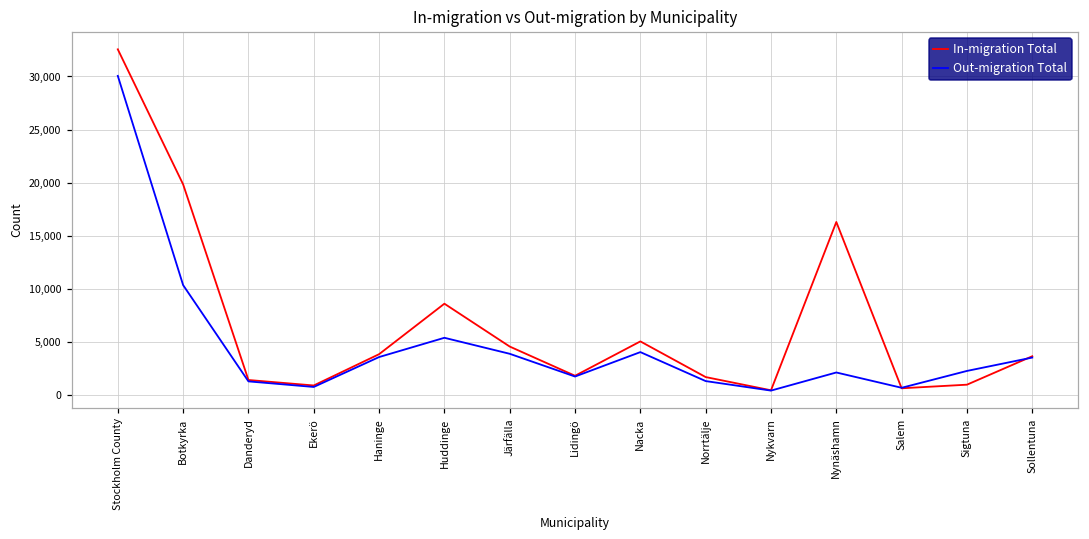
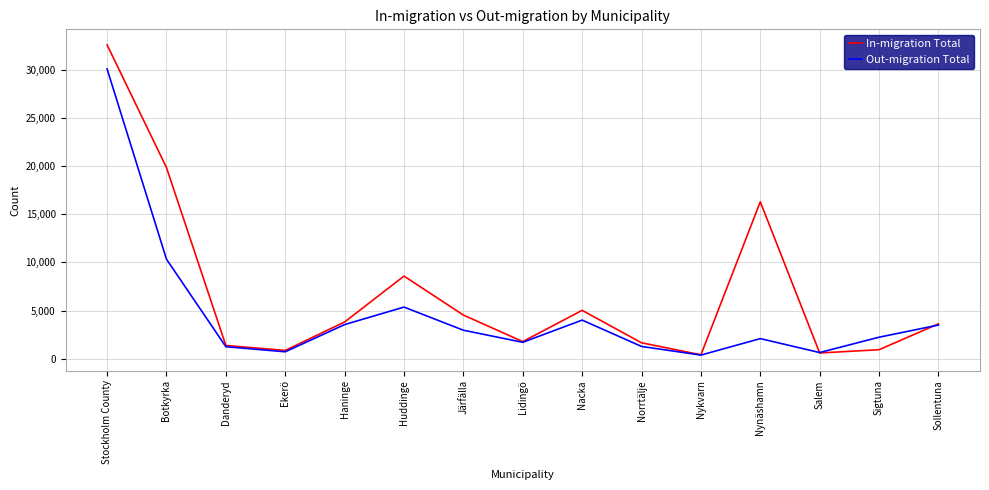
  {
    "In-migration Total": {
      "Stockholm County": "33,000",
      "Botkyrka": "20,000",
      "Haninge": "4,000",
      "Huddinge": "9,000",
      "Järfälla": "5,000",
      "Nacka": "5,000",
      "Norrtälje": "2,000",
      "Nynäshamn": "16,000",
      "Sigtuna": "1,000"
    },
    "Out-migration Total": {
      "Stockholm County": "30,000",
      "Botkyrka": "10,000",
      "Haninge": "4,000",
      "Huddinge": "5,000",
-     "Järfälla": "4,000",
+     "Järfälla": "3,000",
      "Nacka": "4,000",
      "Norrtälje": "1,000",
      "Nynäshamn": "2,000",
      "Sigtuna": "2,000"
    }
  }
